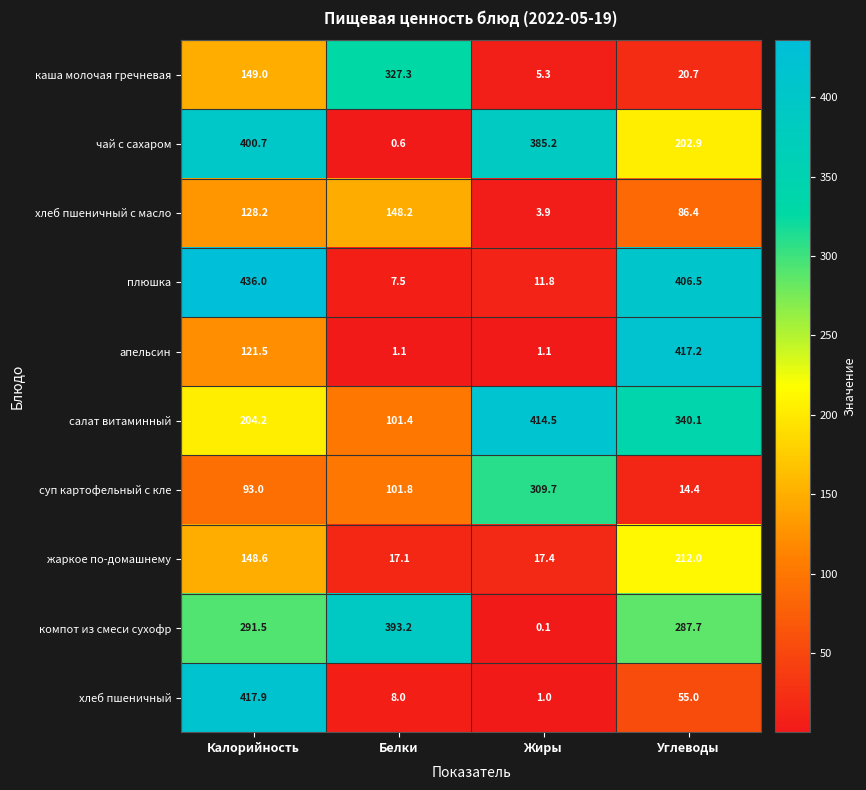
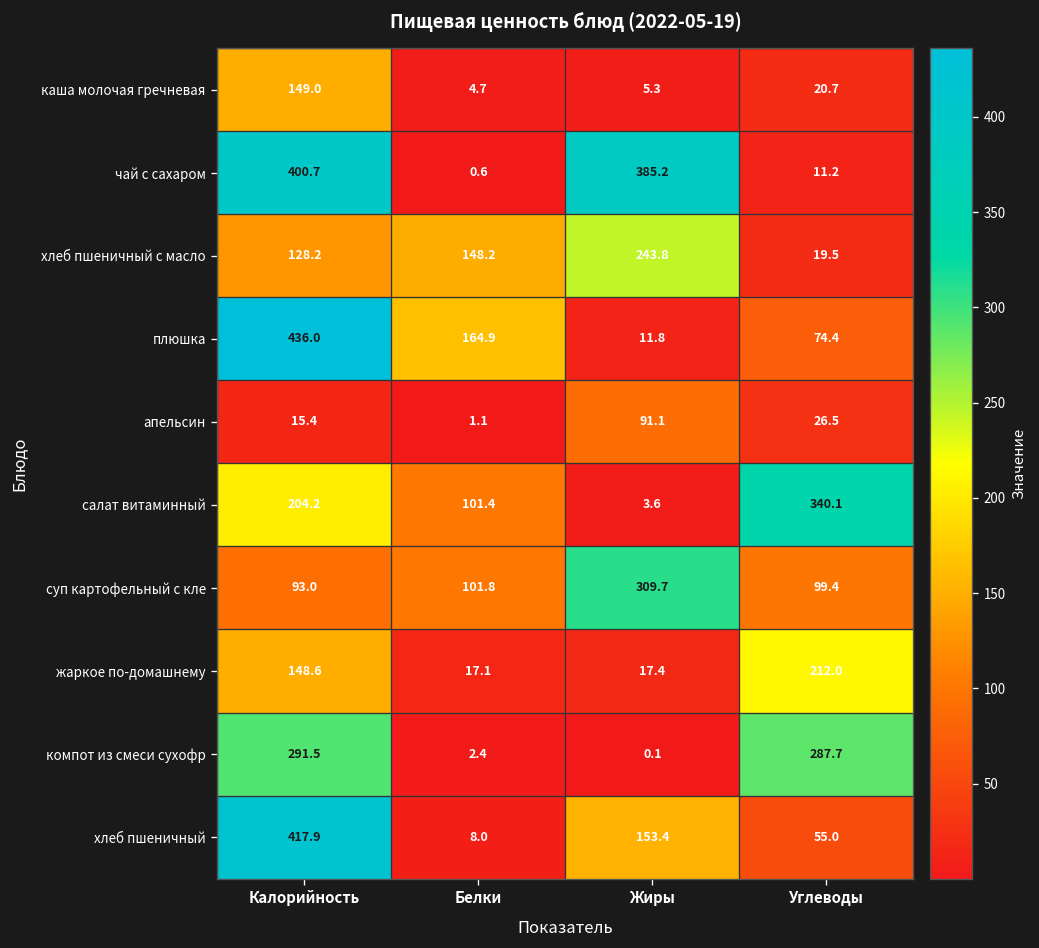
  {
    "каша молочая гречневая": {
      "Калорийность": 149.0,
-     "Белки": 327.3,
+     "Белки": 4.7,
      "Жиры": 5.3,
      "Углеводы": 20.7
    },
    "чай с сахаром": {
      "Калорийность": 400.7,
      "Белки": 0.6,
      "Жиры": 385.2,
-     "Углеводы": 202.9
+     "Углеводы": 11.2
    },
    "хлеб пшеничный с масло": {
      "Калорийность": 128.2,
      "Белки": 148.2,
-     "Жиры": 3.9,
-     "Углеводы": 86.4
+     "Жиры": 243.8,
+     "Углеводы": 19.5
    },
    "плюшка": {
      "Калорийность": 436.0,
-     "Белки": 7.5,
+     "Белки": 164.9,
      "Жиры": 11.8,
-     "Углеводы": 406.5
+     "Углеводы": 74.4
    },
    "апельсин": {
-     "Калорийность": 121.5,
+     "Калорийность": 15.4,
      "Белки": 1.1,
-     "Жиры": 1.1,
-     "Углеводы": 417.2
+     "Жиры": 91.1,
+     "Углеводы": 26.5
    },
    "салат витаминный": {
      "Калорийность": 204.2,
      "Белки": 101.4,
-     "Жиры": 414.5,
+     "Жиры": 3.6,
      "Углеводы": 340.1
    },
    "суп картофельный с кле": {
      "Калорийность": 93.0,
      "Белки": 101.8,
      "Жиры": 309.7,
-     "Углеводы": 14.4
+     "Углеводы": 99.4
    },
    "жаркое по-домашнему": {
      "Калорийность": 148.6,
      "Белки": 17.1,
      "Жиры": 17.4,
      "Углеводы": 212.0
    },
    "компот из смеси сухофр": {
      "Калорийность": 291.5,
-     "Белки": 393.2,
+     "Белки": 2.4,
      "Жиры": 0.1,
      "Углеводы": 287.7
    },
    "хлеб пшеничный": {
      "Калорийность": 417.9,
      "Белки": 8.0,
-     "Жиры": 1.0,
+     "Жиры": 153.4,
      "Углеводы": 55.0
    }
  }
